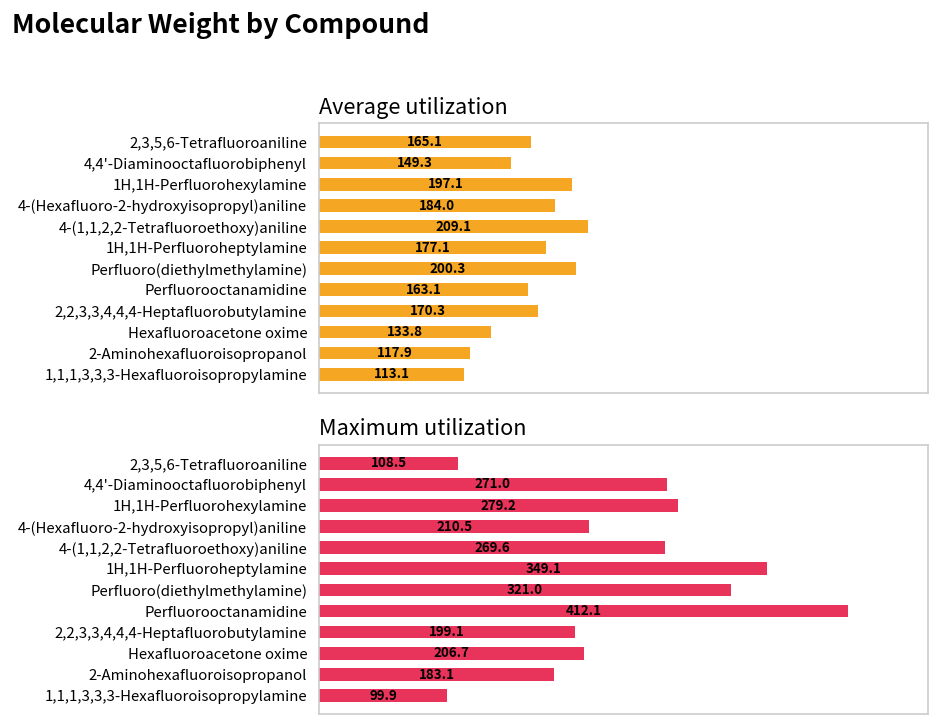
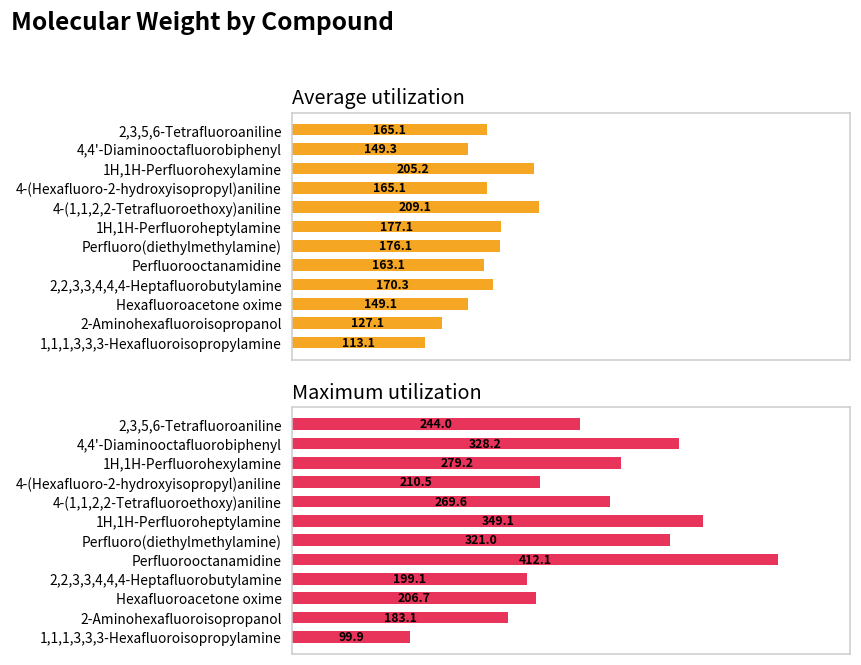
  {
    "Average utilization": {
      "2,3,5,6-Tetrafluoroaniline": 165.1,
      "4,4'-Diaminooctafluorobiphenyl": 149.3,
-     "1H,1H-Perfluorohexylamine": 197.1,
-     "4-(Hexafluoro-2-hydroxyisopropyl)aniline": 184.0,
+     "1H,1H-Perfluorohexylamine": 205.2,
+     "4-(Hexafluoro-2-hydroxyisopropyl)aniline": 165.1,
      "4-(1,1,2,2-Tetrafluoroethoxy)aniline": 209.1,
      "1H,1H-Perfluoroheptylamine": 177.1,
-     "Perfluoro(diethylmethylamine)": 200.3,
+     "Perfluoro(diethylmethylamine)": 176.1,
      "Perfluorooctanamidine": 163.1,
      "2,2,3,3,4,4,4-Heptafluorobutylamine": 170.3,
-     "Hexafluoroacetone oxime": 133.8,
-     "2-Aminohexafluoroisopropanol": 117.9,
+     "Hexafluoroacetone oxime": 149.1,
+     "2-Aminohexafluoroisopropanol": 127.1,
      "1,1,1,3,3,3-Hexafluoroisopropylamine": 113.1
    },
    "Maximum utilization": {
-     "2,3,5,6-Tetrafluoroaniline": 108.5,
-     "4,4'-Diaminooctafluorobiphenyl": 271.0,
+     "2,3,5,6-Tetrafluoroaniline": 244.0,
+     "4,4'-Diaminooctafluorobiphenyl": 328.2,
      "1H,1H-Perfluorohexylamine": 279.2,
      "4-(Hexafluoro-2-hydroxyisopropyl)aniline": 210.5,
      "4-(1,1,2,2-Tetrafluoroethoxy)aniline": 269.6,
      "1H,1H-Perfluoroheptylamine": 349.1,
      "Perfluoro(diethylmethylamine)": 321.0,
      "Perfluorooctanamidine": 412.1,
      "2,2,3,3,4,4,4-Heptafluorobutylamine": 199.1,
      "Hexafluoroacetone oxime": 206.7,
      "2-Aminohexafluoroisopropanol": 183.1,
      "1,1,1,3,3,3-Hexafluoroisopropylamine": 99.9
    }
  }
